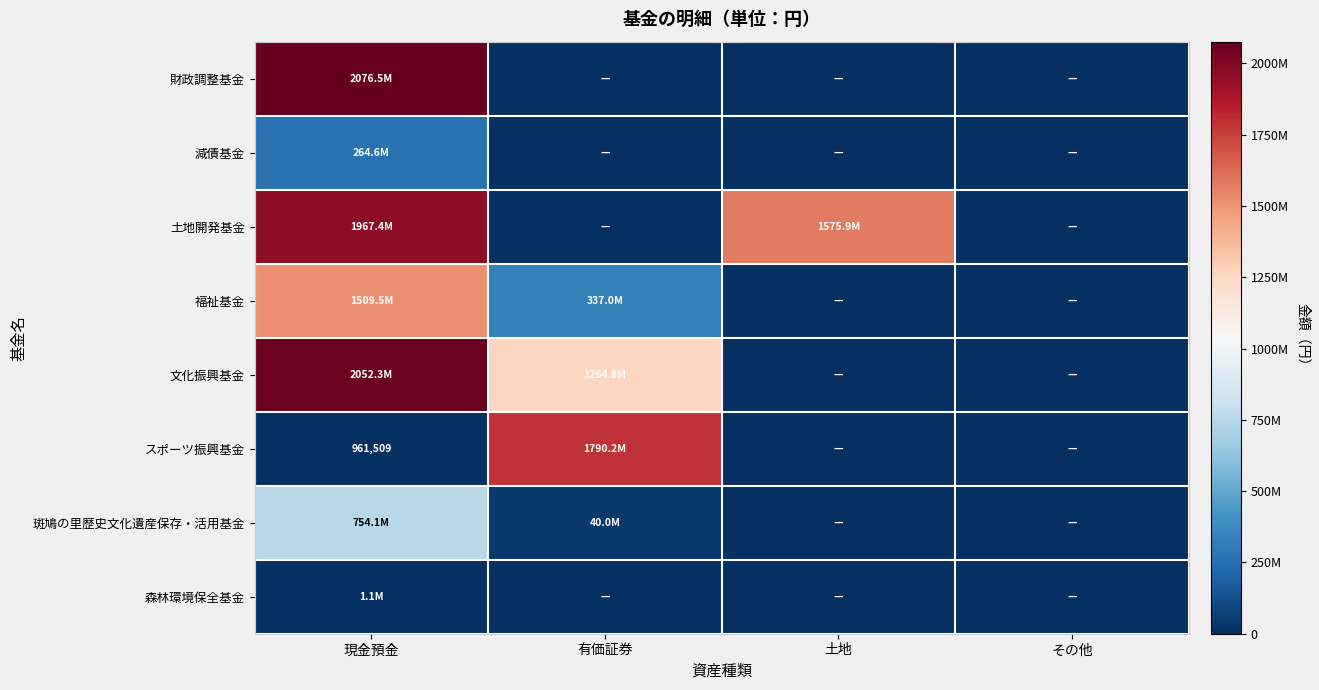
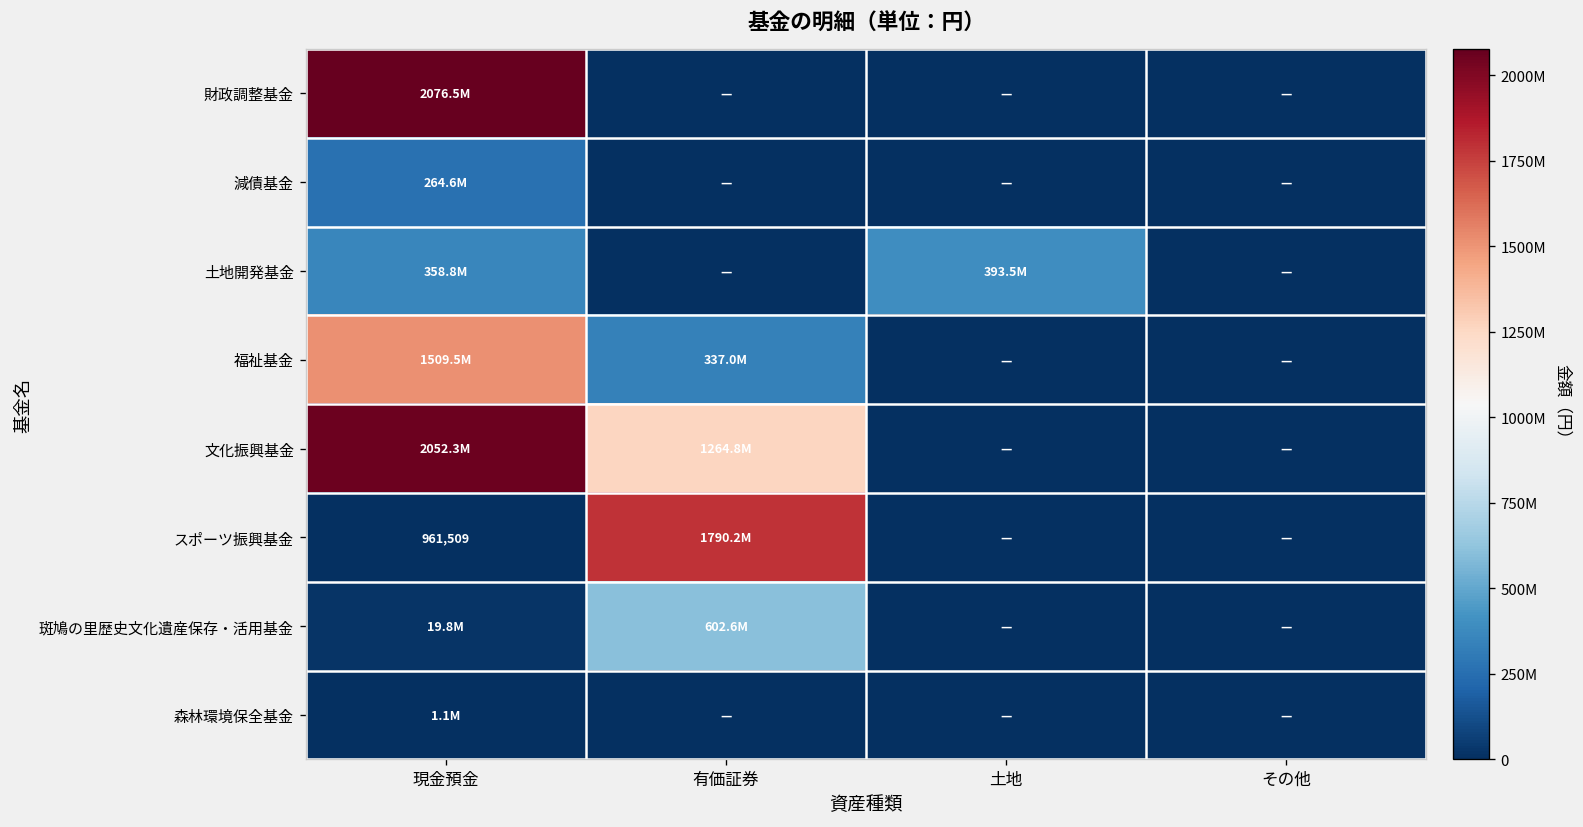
  {
    "財政調整基金": {
      "現金預金": "2076.5M"
    },
    "減債基金": {
      "現金預金": "264.6M"
    },
    "土地開発基金": {
-     "現金預金": "1967.4M",
-     "土地": "1575.9M"
+     "現金預金": "358.8M",
+     "土地": "393.5M"
    },
    "福祉基金": {
      "現金預金": "1509.5M",
      "有価証券": "337.0M"
    },
    "文化振興基金": {
      "現金預金": "2052.3M",
      "有価証券": "1264.8M"
    },
    "スポーツ振興基金": {
      "現金預金": "961,509",
      "有価証券": "1790.2M"
    },
    "斑鳩の里歴史文化遺産保存・活用基金": {
-     "現金預金": "754.1M",
-     "有価証券": "40.0M"
+     "現金預金": "19.8M",
+     "有価証券": "602.6M"
    },
    "森林環境保全基金": {
      "現金預金": "1.1M"
    }
  }
